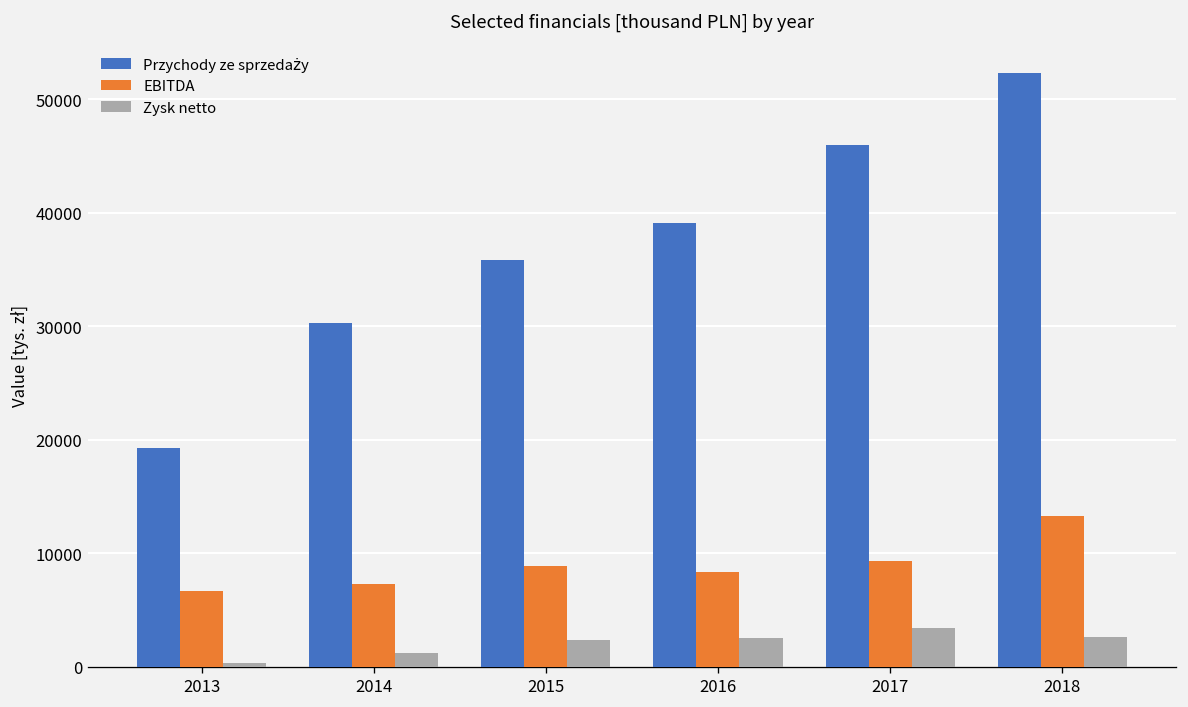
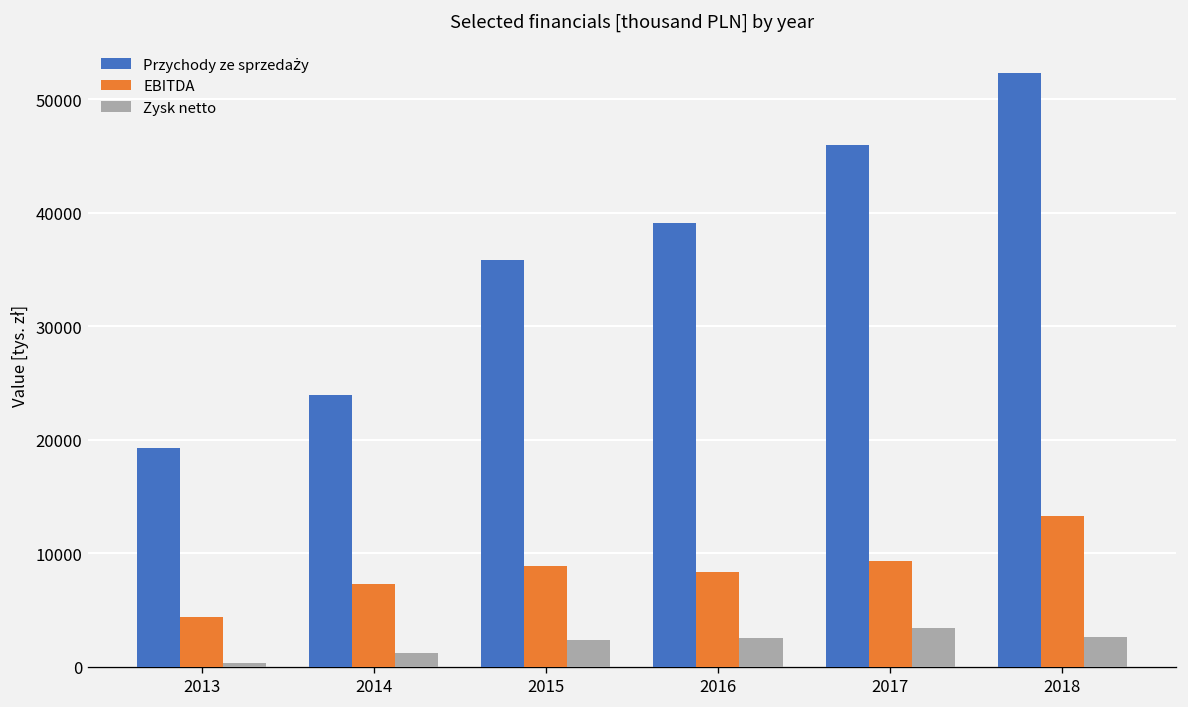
  {
    "Przychody ze sprzedaży": {
      "2013": 19000,
-     "2014": 30000,
+     "2014": 24000,
      "2015": 36000,
      "2016": 39000,
      "2017": 46000,
      "2018": 52000
    },
    "EBITDA": {
-     "2013": 7000,
+     "2013": 4000,
      "2014": 7000,
      "2015": 9000,
      "2016": 8000,
      "2017": 9000,
      "2018": 13000
    },
    "Zysk netto": {
      "2013": 0,
      "2014": 1000,
      "2015": 2000,
      "2016": 3000,
      "2017": 3000,
      "2018": 3000
    }
  }
